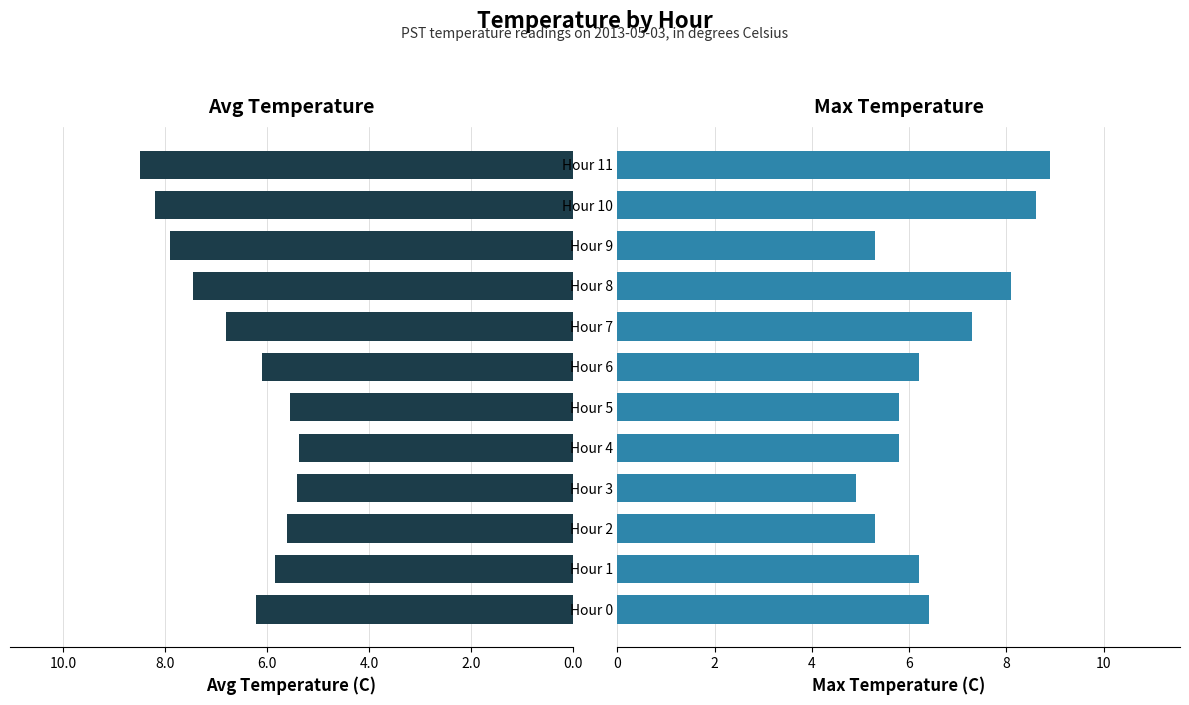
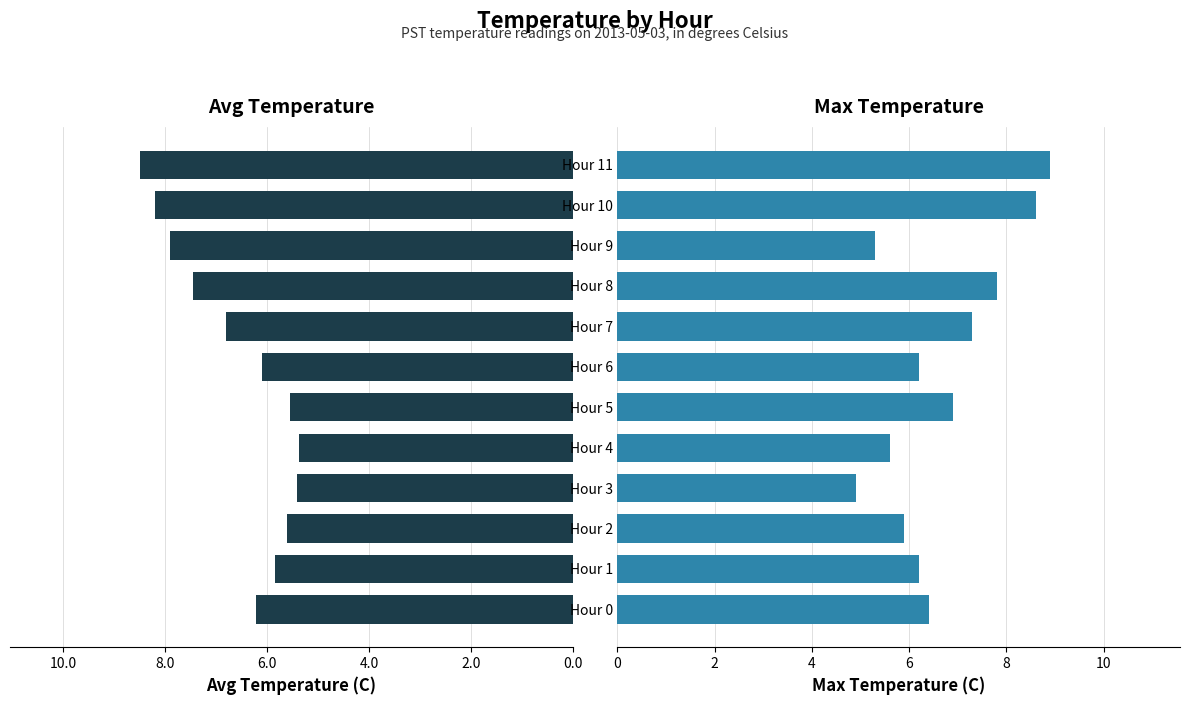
  {
    "Max Temperature": {
      "Hour 11": 8.9,
      "Hour 10": 8.6,
      "Hour 9": 5.3,
-     "Hour 8": 8.1,
+     "Hour 8": 7.8,
      "Hour 7": 7.3,
      "Hour 6": 6.2,
-     "Hour 5": 5.8,
-     "Hour 4": 5.8,
+     "Hour 5": 6.9,
+     "Hour 4": 5.6,
      "Hour 3": 4.9,
-     "Hour 2": 5.3,
+     "Hour 2": 5.9,
      "Hour 1": 6.2,
      "Hour 0": 6.4
    }
  }
